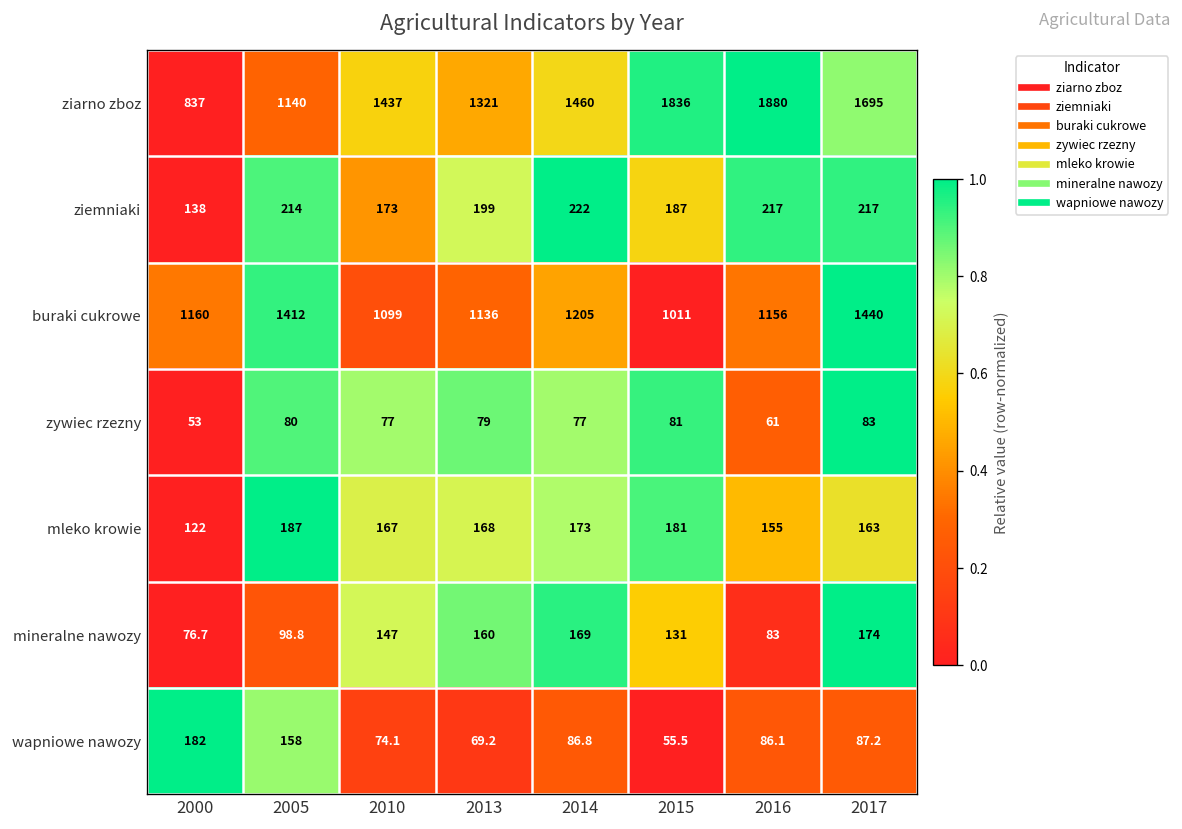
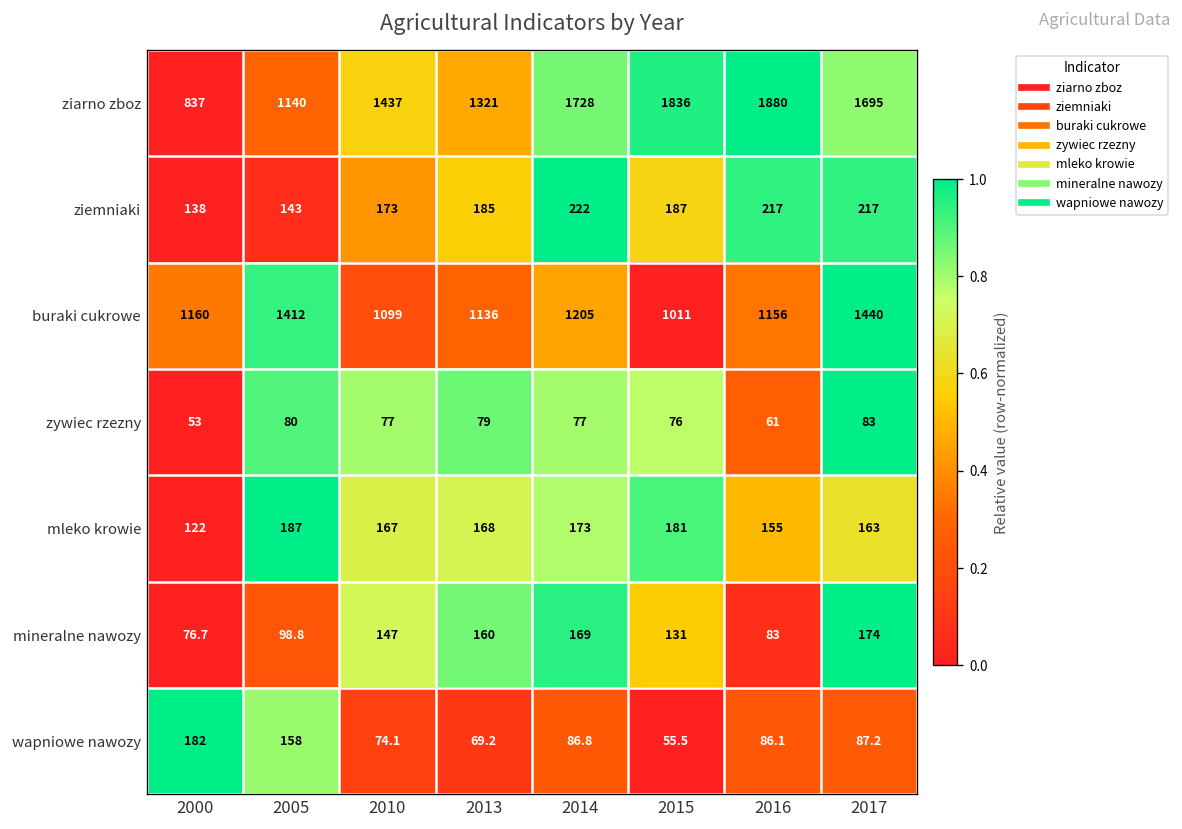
  {
    "ziarno zboz": {
      "2000": 837,
      "2005": 1140,
      "2010": 1437,
      "2013": 1321,
-     "2014": 1460,
+     "2014": 1728,
      "2015": 1836,
      "2016": 1880,
      "2017": 1695
    },
    "ziemniaki": {
      "2000": 138,
-     "2005": 214,
+     "2005": 143,
      "2010": 173,
-     "2013": 199,
+     "2013": 185,
      "2014": 222,
      "2015": 187,
      "2016": 217,
      "2017": 217
    },
    "buraki cukrowe": {
      "2000": 1160,
      "2005": 1412,
      "2010": 1099,
      "2013": 1136,
      "2014": 1205,
      "2015": 1011,
      "2016": 1156,
      "2017": 1440
    },
    "zywiec rzezny": {
      "2000": 53,
      "2005": 80,
      "2010": 77,
      "2013": 79,
      "2014": 77,
-     "2015": 81,
+     "2015": 76,
      "2016": 61,
      "2017": 83
    },
    "mleko krowie": {
      "2000": 122,
      "2005": 187,
      "2010": 167,
      "2013": 168,
      "2014": 173,
      "2015": 181,
      "2016": 155,
      "2017": 163
    },
    "mineralne nawozy": {
      "2000": 76.7,
      "2005": 98.8,
      "2010": 147,
      "2013": 160,
      "2014": 169,
      "2015": 131,
      "2016": 83,
      "2017": 174
    },
    "wapniowe nawozy": {
      "2000": 182,
      "2005": 158,
      "2010": 74.1,
      "2013": 69.2,
      "2014": 86.8,
      "2015": 55.5,
      "2016": 86.1,
      "2017": 87.2
    }
  }
